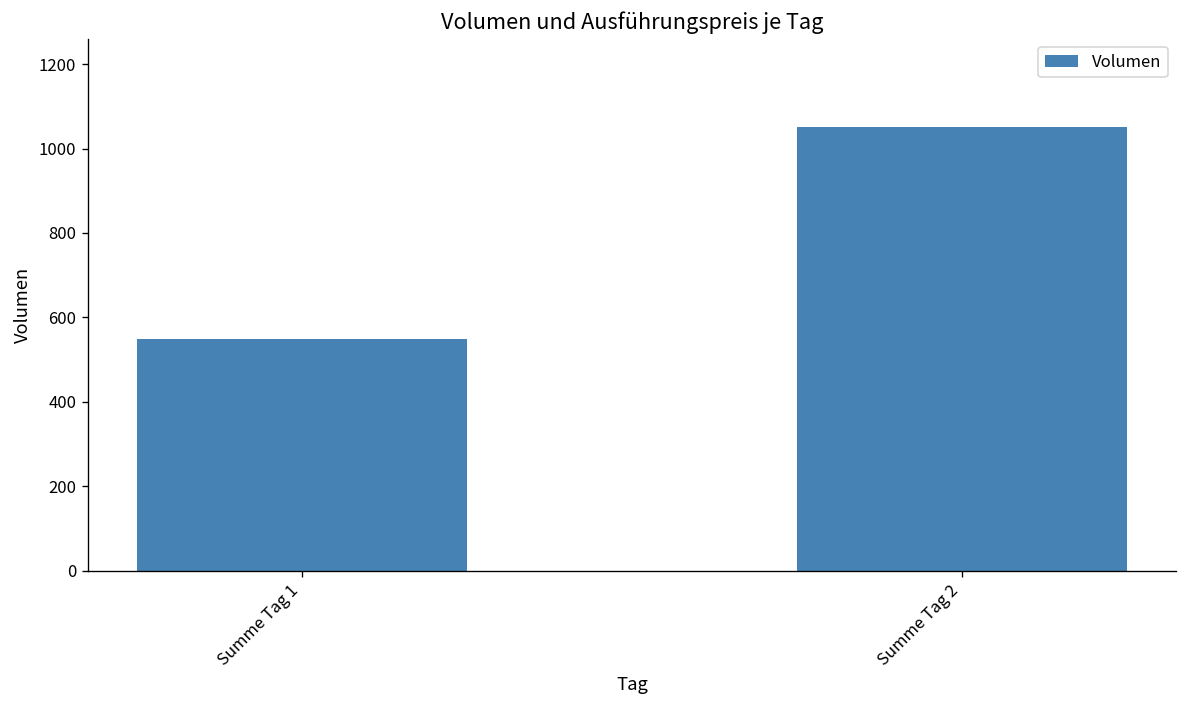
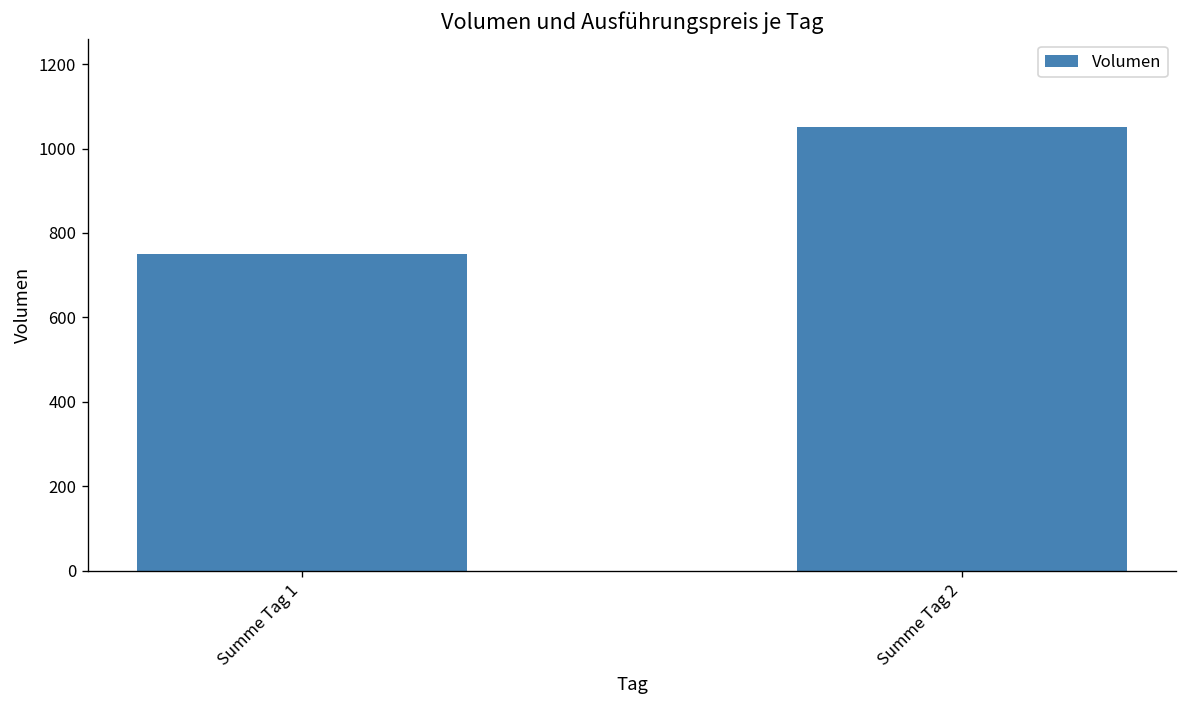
  {
-   "Summe Tag 1": 550,
+   "Summe Tag 1": 750,
    "Summe Tag 2": 1050
  }
